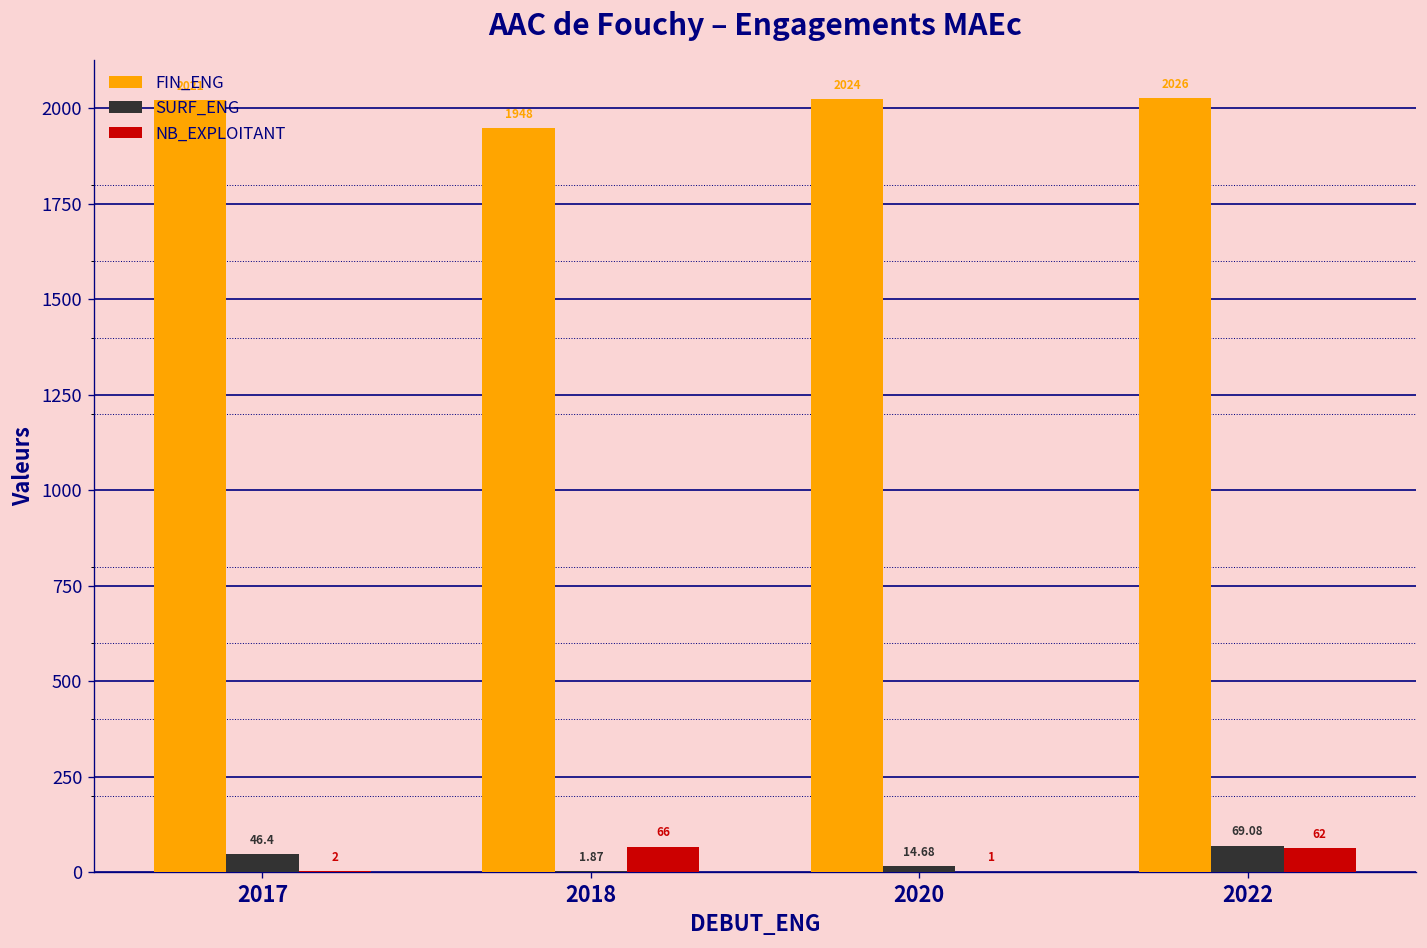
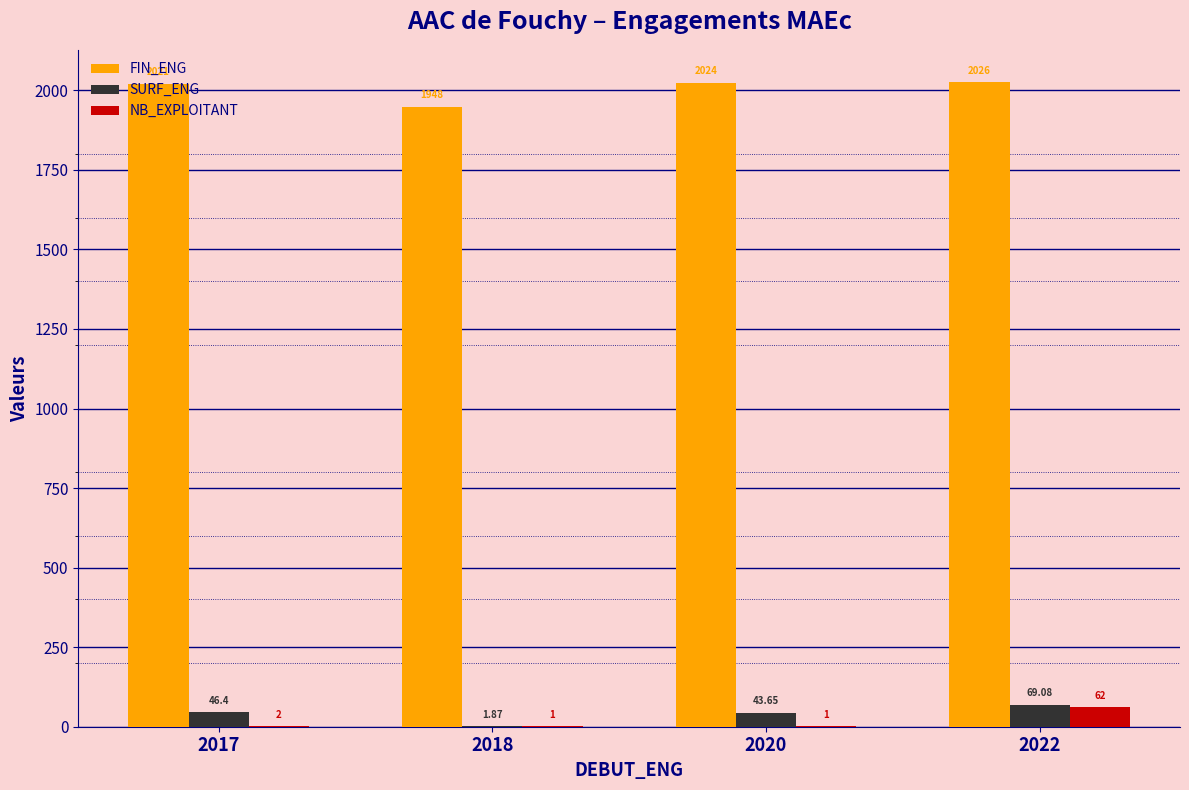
  {
    "FIN_ENG": {
      "2017": 2021,
      "2018": 1948,
      "2020": 2024,
      "2022": 2026
    },
    "SURF_ENG": {
      "2017": 46.4,
      "2018": 1.87,
-     "2020": 14.68,
+     "2020": 43.65,
      "2022": 69.08
    },
    "NB_EXPLOITANT": {
      "2017": 2,
-     "2018": 66,
+     "2018": 1,
      "2020": 1,
      "2022": 62
    }
  }
